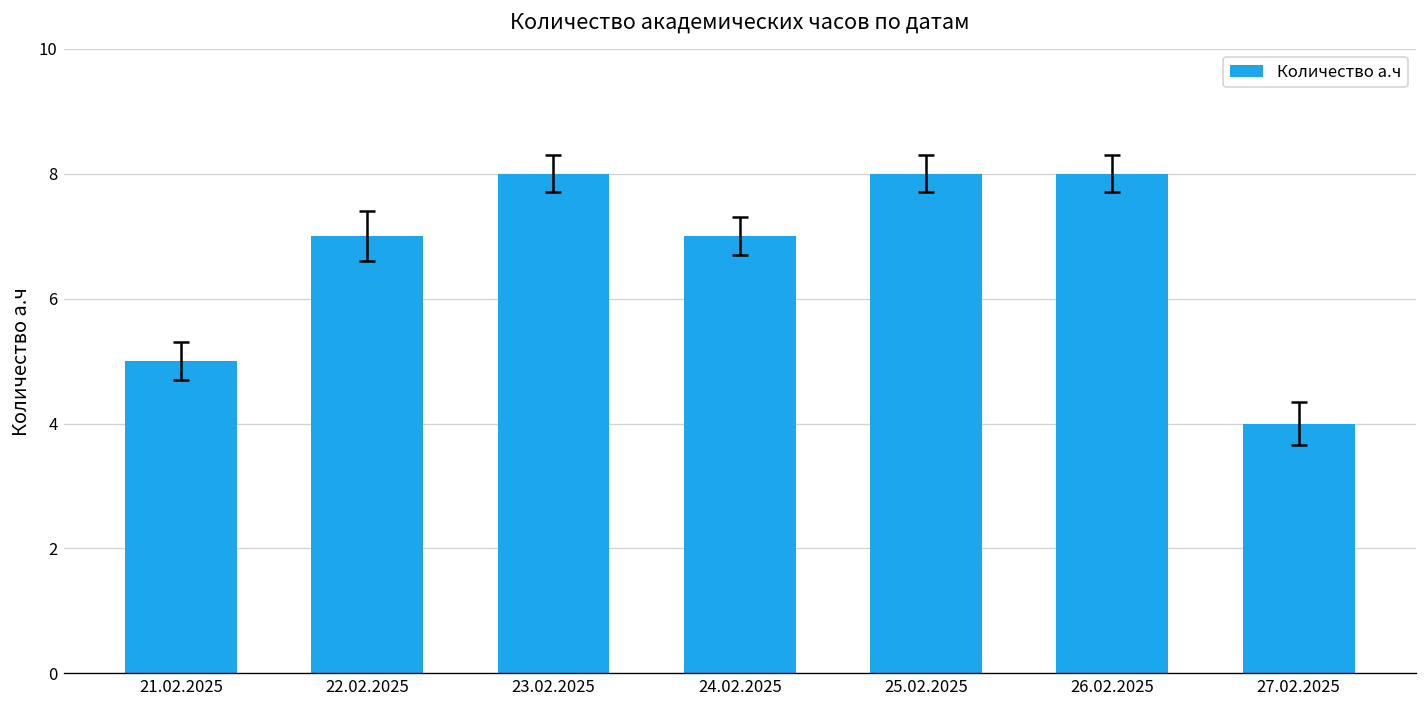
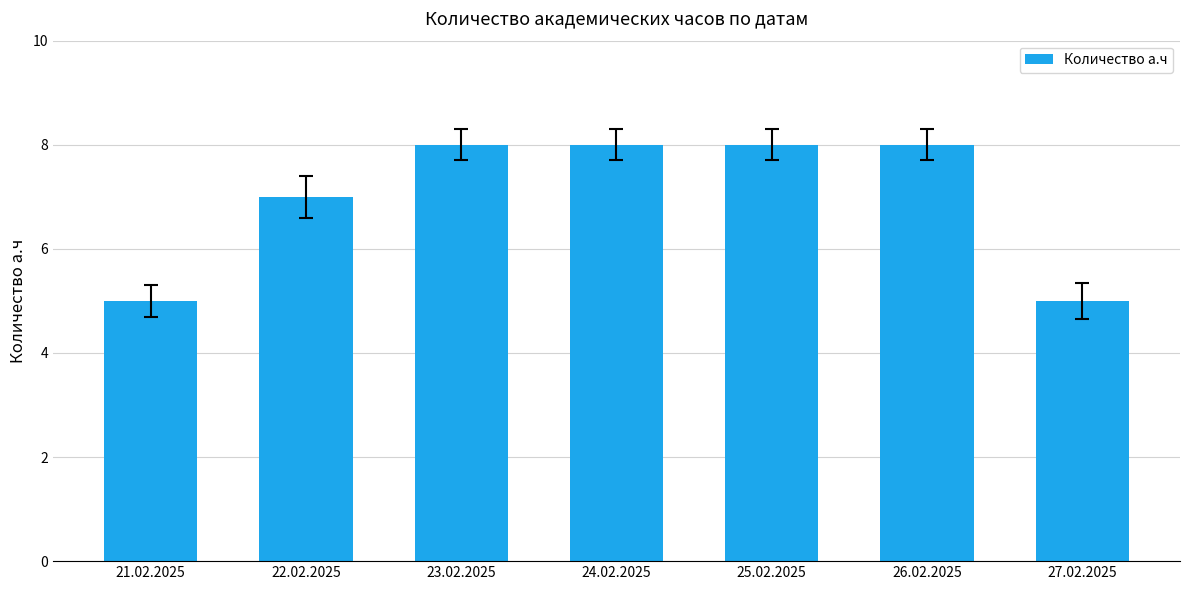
  {
    "Количество а.ч": {
      "21.02.2025": 5,
      "22.02.2025": 7,
      "23.02.2025": 8,
-     "24.02.2025": 7,
+     "24.02.2025": 8,
      "25.02.2025": 8,
      "26.02.2025": 8,
-     "27.02.2025": 4
+     "27.02.2025": 5
    }
  }
